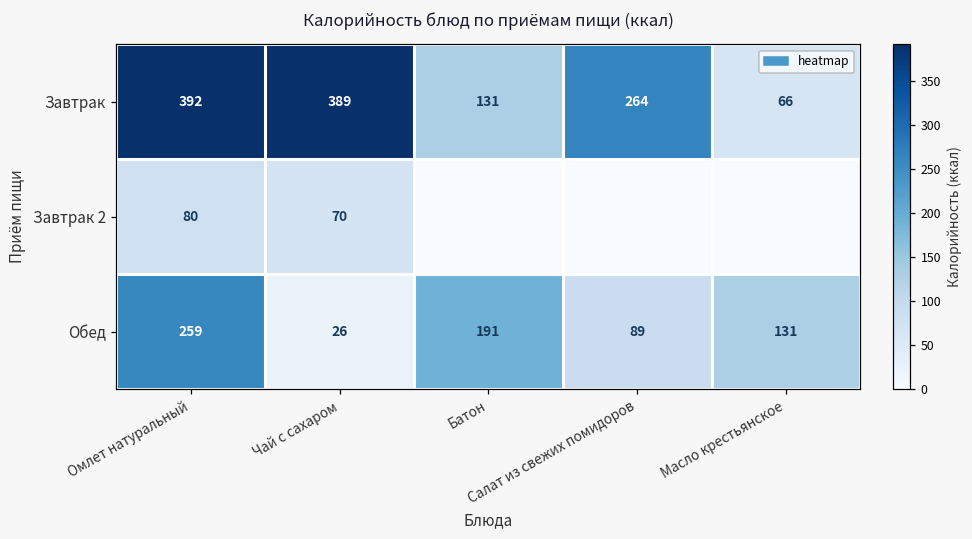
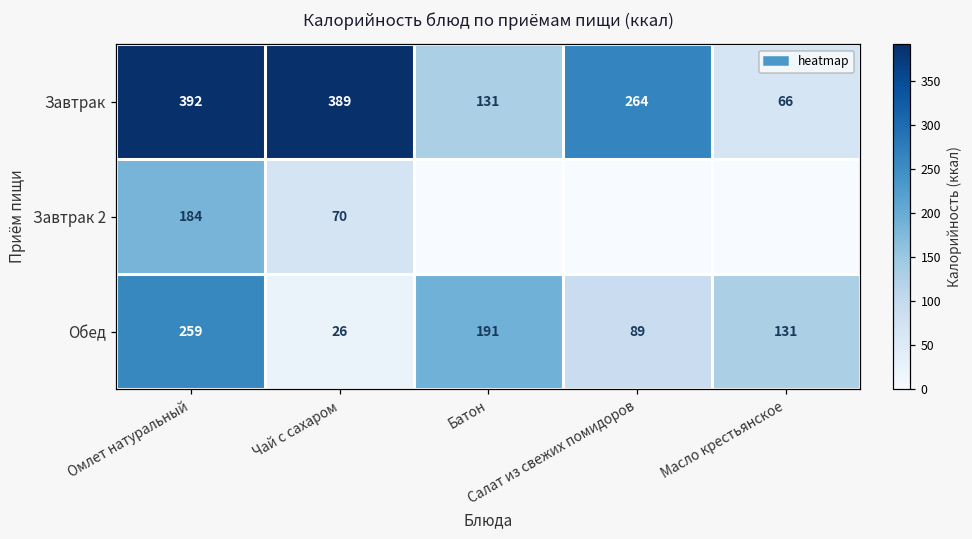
  {
    "Завтрак": {
      "Омлет натуральный": 392,
      "Чай с сахаром": 389,
      "Батон": 131,
      "Салат из свежих помидоров": 264,
      "Масло крестьянское": 66
    },
    "Завтрак 2": {
-     "Омлет натуральный": 80,
+     "Омлет натуральный": 184,
      "Чай с сахаром": 70
    },
    "Обед": {
      "Омлет натуральный": 259,
      "Чай с сахаром": 26,
      "Батон": 191,
      "Салат из свежих помидоров": 89,
      "Масло крестьянское": 131
    }
  }
